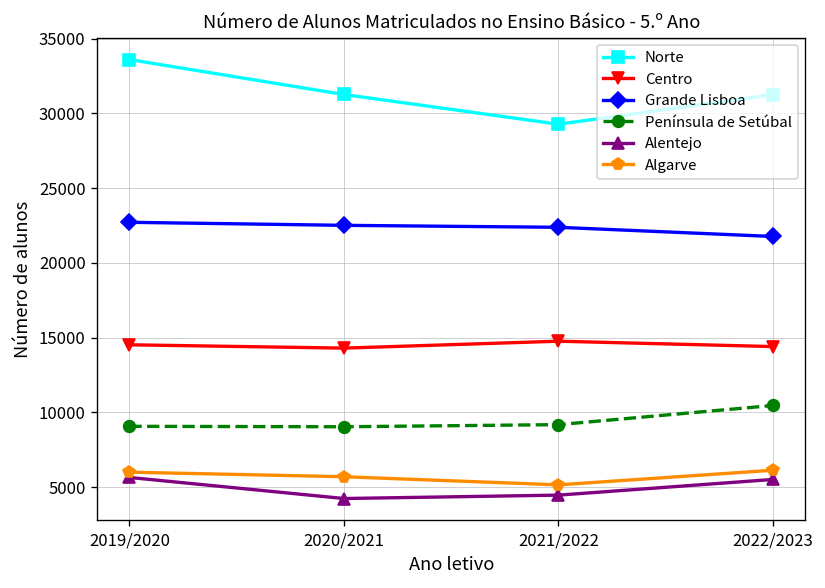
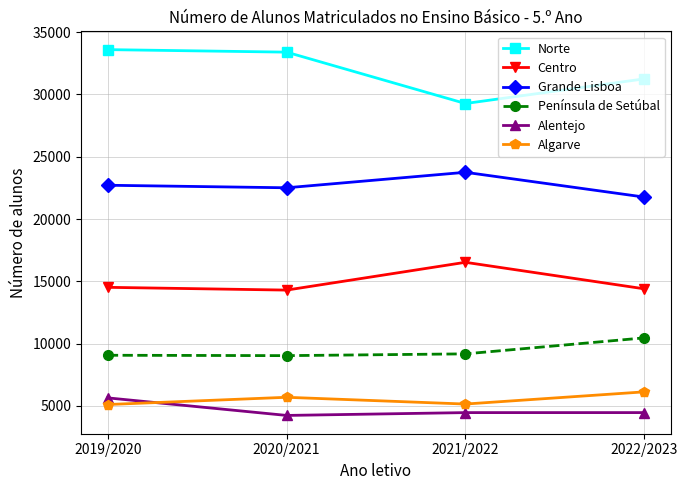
  {
    "Norte": {
      "2019/2020": 33600,
-     "2020/2021": 31300,
+     "2020/2021": 33400,
      "2021/2022": 29300
    },
    "Centro": {
      "2019/2020": 14500,
      "2020/2021": 14300,
-     "2021/2022": 14800,
+     "2021/2022": 16500,
      "2022/2023": 14400
    },
    "Grande Lisboa": {
      "2019/2020": 22700,
      "2020/2021": 22500,
-     "2021/2022": 22400,
+     "2021/2022": 23800,
      "2022/2023": 21800
    },
    "Península de Setúbal": {
      "2019/2020": 9100,
      "2020/2021": 9000,
      "2021/2022": 9200,
      "2022/2023": 10500
    },
    "Alentejo": {
      "2019/2020": 5600,
      "2020/2021": 4200,
      "2021/2022": 4500,
-     "2022/2023": 5500
+     "2022/2023": 4500
    },
    "Algarve": {
-     "2019/2020": 6000,
+     "2019/2020": 5100,
      "2020/2021": 5700,
      "2021/2022": 5200,
      "2022/2023": 6100
    }
  }
